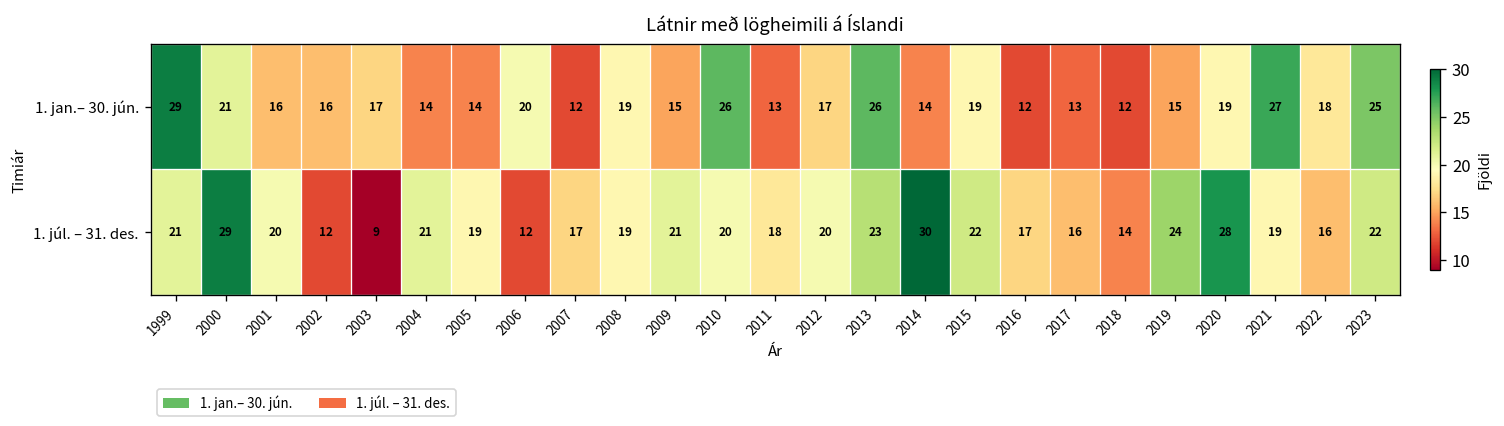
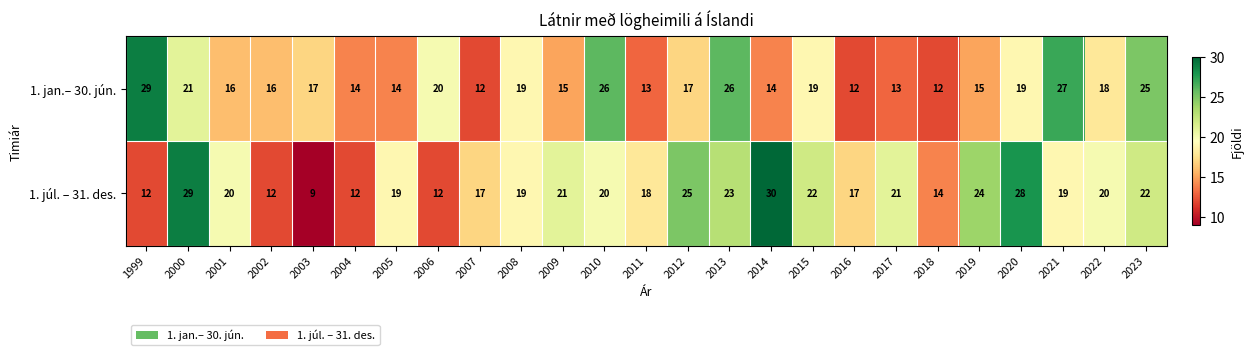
  {
    "1. jan.– 30. jún.": {
      "1999": 29,
      "2000": 21,
      "2001": 16,
      "2002": 16,
      "2003": 17,
      "2004": 14,
      "2005": 14,
      "2006": 20,
      "2007": 12,
      "2008": 19,
      "2009": 15,
      "2010": 26,
      "2011": 13,
      "2012": 17,
      "2013": 26,
      "2014": 14,
      "2015": 19,
      "2016": 12,
      "2017": 13,
      "2018": 12,
      "2019": 15,
      "2020": 19,
      "2021": 27,
      "2022": 18,
      "2023": 25
    },
    "1. júl. – 31. des.": {
-     "1999": 21,
+     "1999": 12,
      "2000": 29,
      "2001": 20,
      "2002": 12,
      "2003": 9,
-     "2004": 21,
+     "2004": 12,
      "2005": 19,
      "2006": 12,
      "2007": 17,
      "2008": 19,
      "2009": 21,
      "2010": 20,
      "2011": 18,
-     "2012": 20,
+     "2012": 25,
      "2013": 23,
      "2014": 30,
      "2015": 22,
      "2016": 17,
-     "2017": 16,
+     "2017": 21,
      "2018": 14,
      "2019": 24,
      "2020": 28,
      "2021": 19,
-     "2022": 16,
+     "2022": 20,
      "2023": 22
    }
  }
